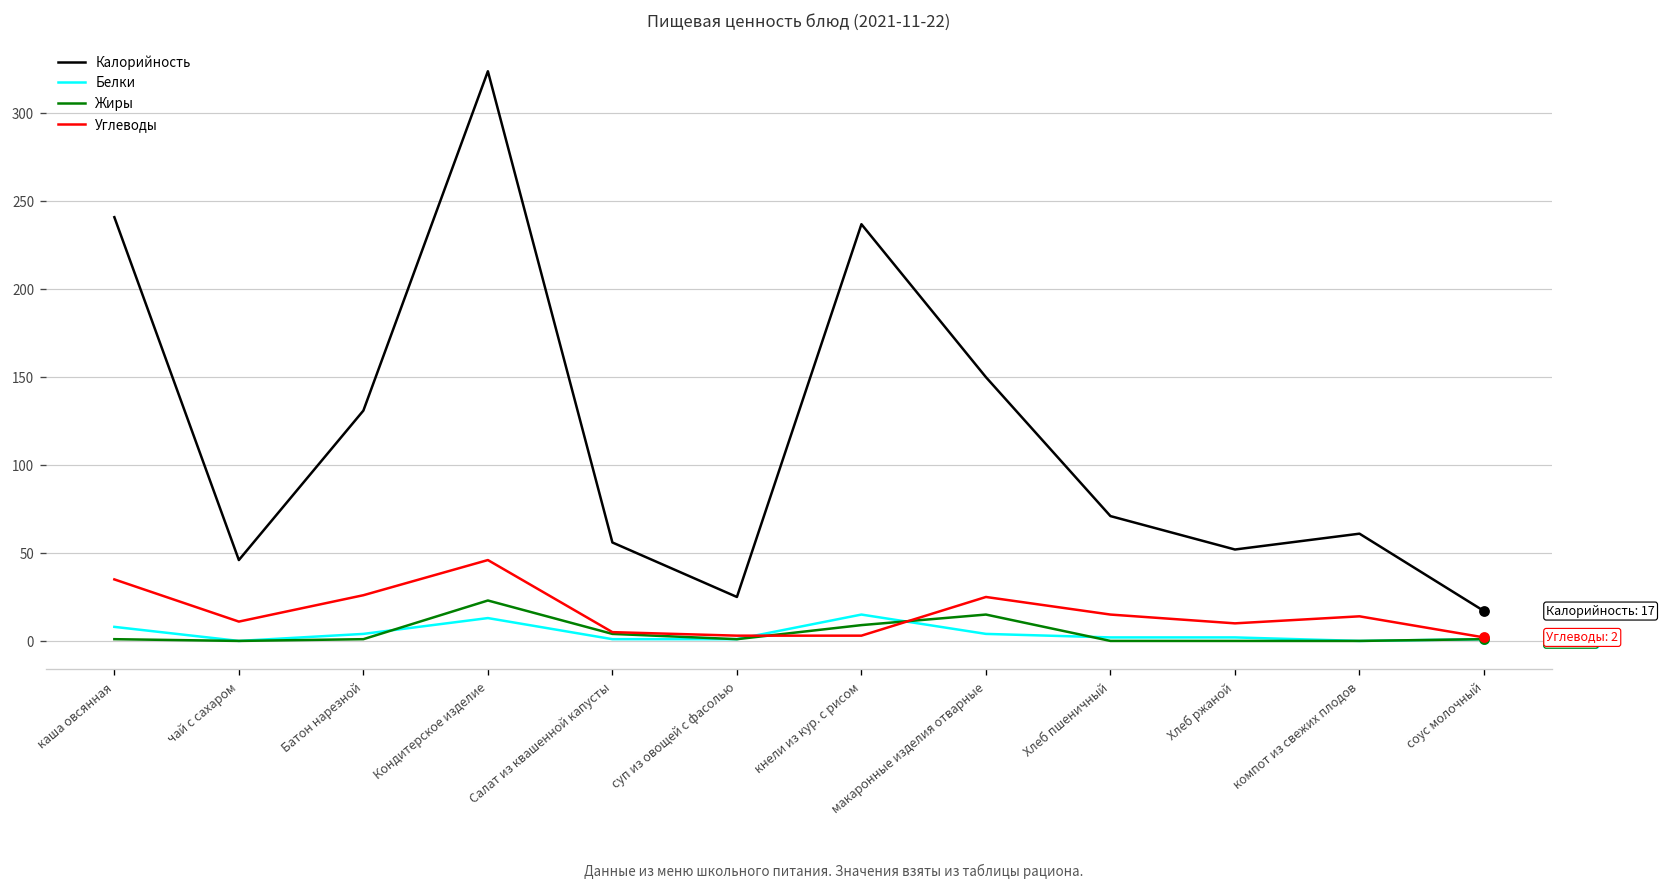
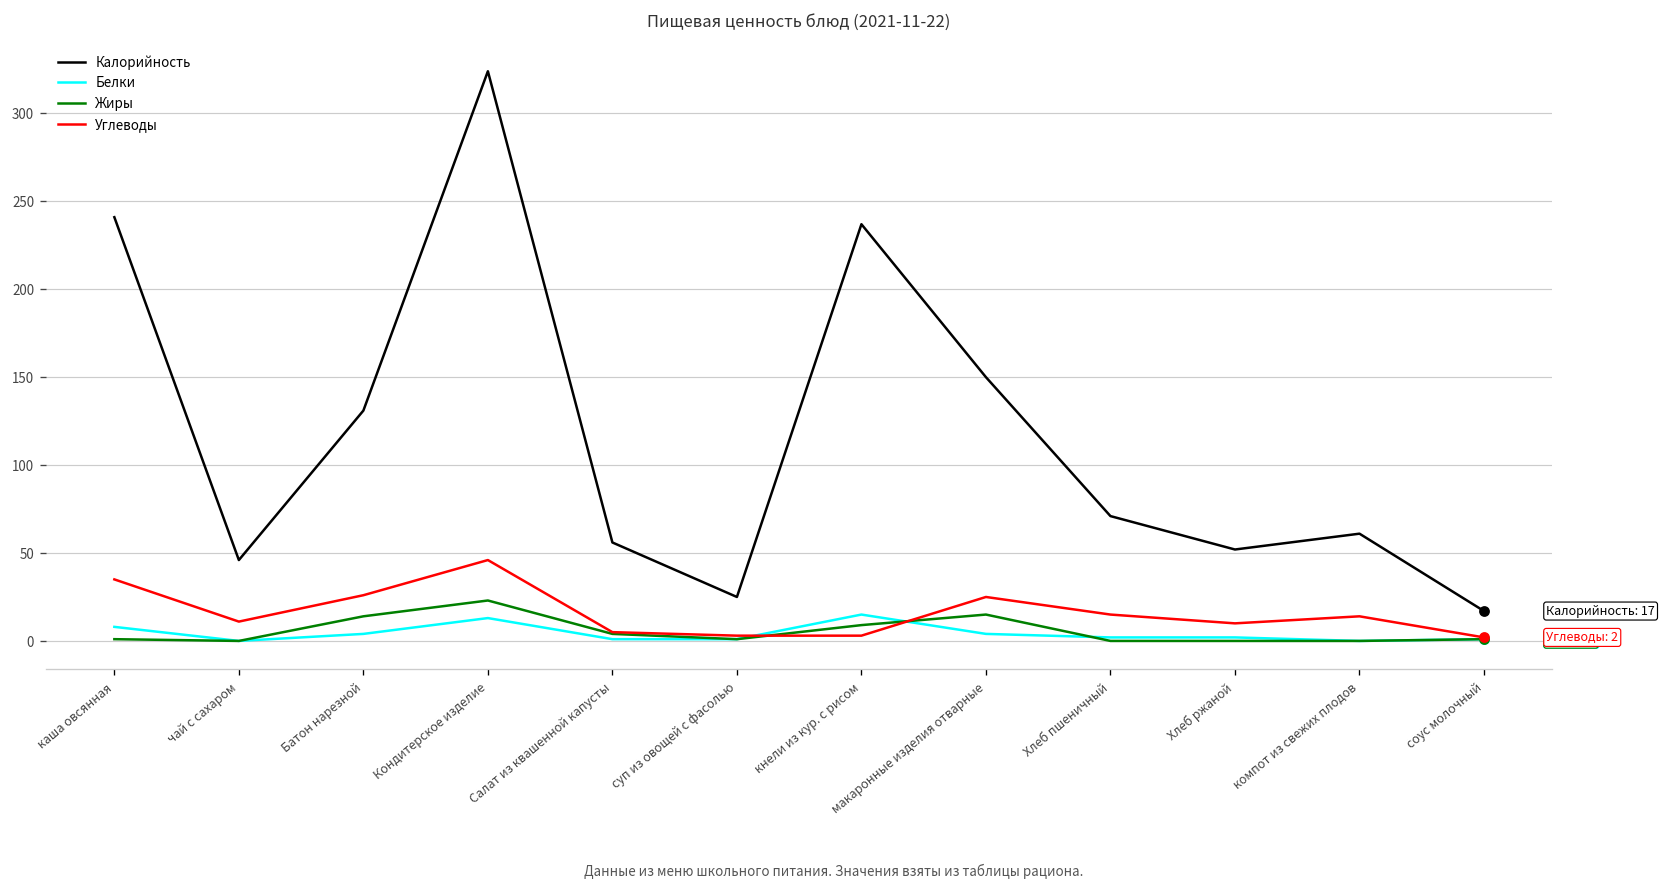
  {
    "Жиры": {
      "каша овсянная": 1,
-     "Батон нарезной": 1,
+     "Батон нарезной": 14,
      "Кондитерское изделие": 23,
      "кнели из кур. с рисом": 9,
      "макаронные изделия отварные": 15,
      "Хлеб пшеничный": 0,
      "Хлеб ржаной": 0
    }
  }
